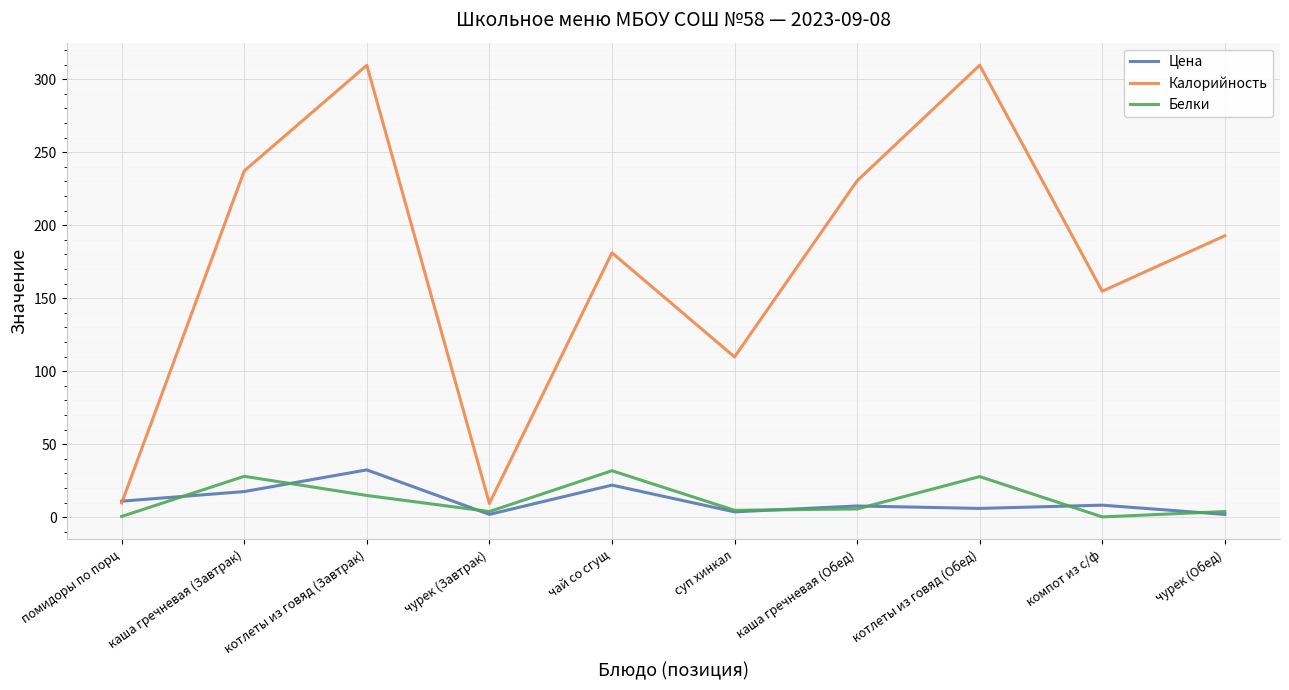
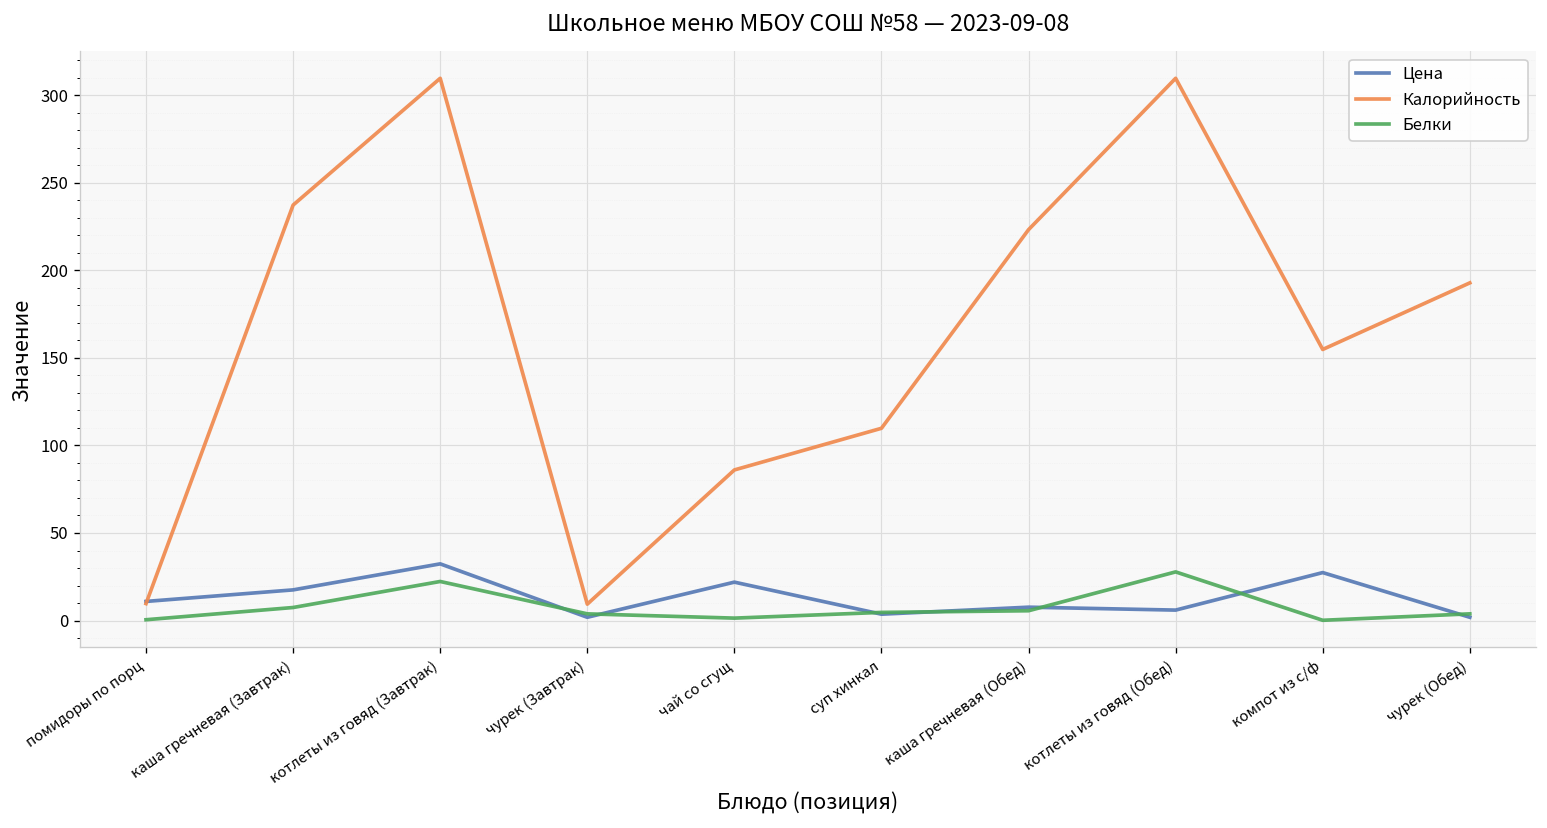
  {
    "Цена": {
      "каша гречневая (Завтрак)": 18,
      "котлеты из говяд (Завтрак)": 32,
      "чурек (Завтрак)": 2,
      "чай со сгущ": 22,
      "каша гречневая (Обед)": 8,
      "котлеты из говяд (Обед)": 6,
-     "компот из с/ф": 8,
+     "компот из с/ф": 27,
      "чурек (Обед)": 2
    },
    "Калорийность": {
      "каша гречневая (Завтрак)": 237,
      "котлеты из говяд (Завтрак)": 310,
      "чурек (Завтрак)": 9,
-     "чай со сгущ": 181,
+     "чай со сгущ": 86,
      "суп хинкал": 110,
-     "каша гречневая (Обед)": 230,
+     "каша гречневая (Обед)": 223,
      "котлеты из говяд (Обед)": 310,
      "компот из с/ф": 155,
      "чурек (Обед)": 193
    },
    "Белки": {
      "помидоры по порц": 0,
-     "каша гречневая (Завтрак)": 28,
-     "котлеты из говяд (Завтрак)": 15,
+     "каша гречневая (Завтрак)": 7,
+     "котлеты из говяд (Завтрак)": 22,
      "чурек (Завтрак)": 4,
-     "чай со сгущ": 32,
+     "чай со сгущ": 1,
      "каша гречневая (Обед)": 6,
      "котлеты из говяд (Обед)": 28,
      "компот из с/ф": 0,
      "чурек (Обед)": 4
    }
  }
